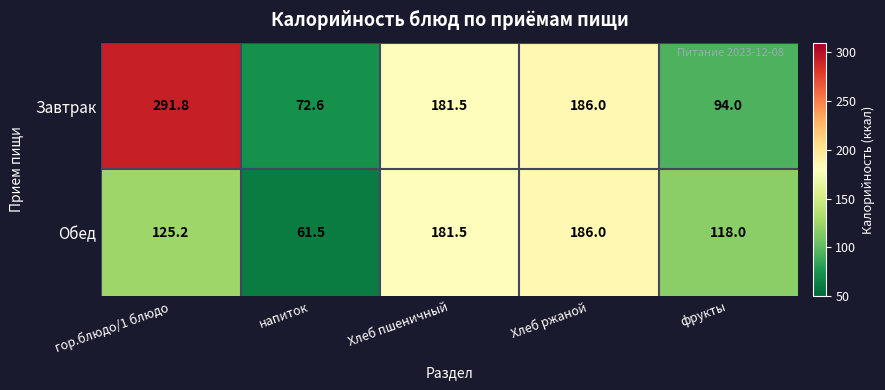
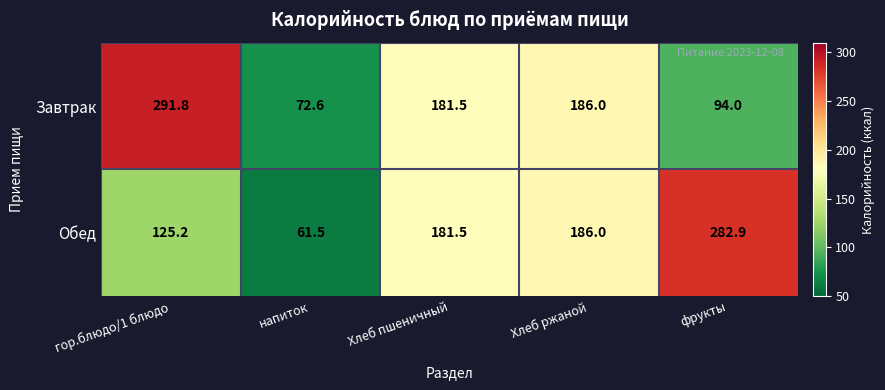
  {
    "Завтрак": {
      "гор.блюдо/1 блюдо": 291.8,
      "напиток": 72.6,
      "Хлеб пшеничный": 181.5,
      "Хлеб ржаной": 186.0
    },
    "Обед": {
      "гор.блюдо/1 блюдо": 125.2,
      "напиток": 61.5,
      "Хлеб пшеничный": 181.5,
      "Хлеб ржаной": 186.0,
-     "фрукты": 118.0
+     "фрукты": 282.9
    }
  }
